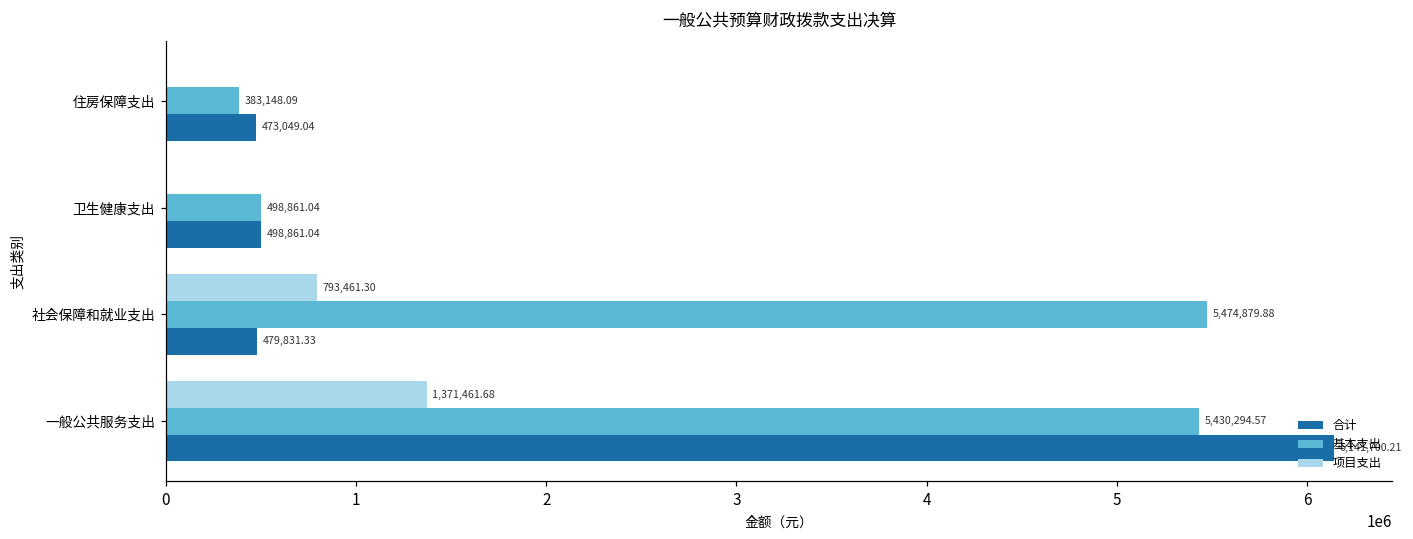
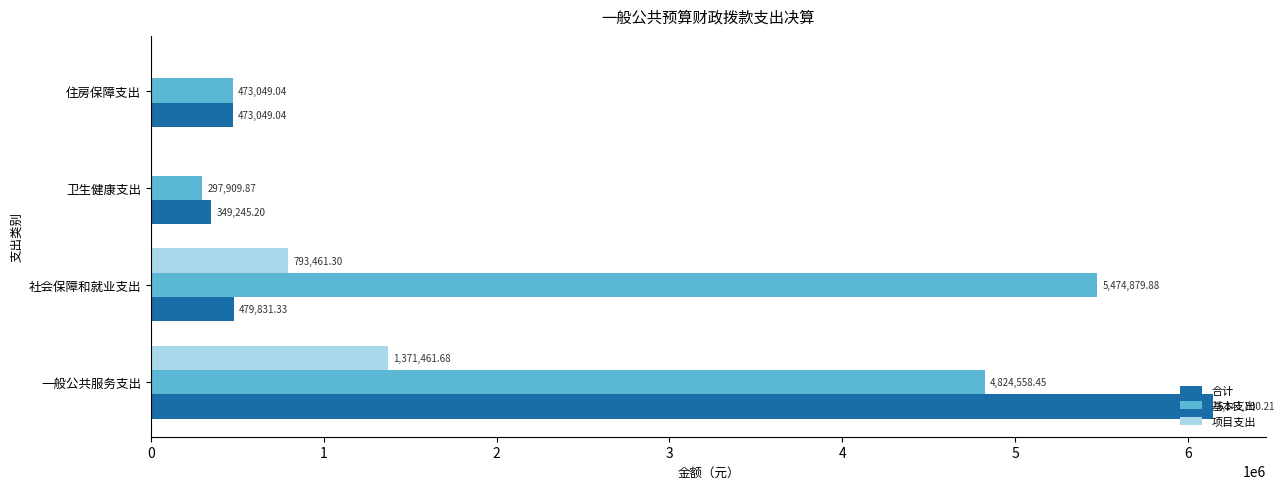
  {
    "合计": {
      "住房保障支出": "473,049.04",
-     "卫生健康支出": "498,861.04",
+     "卫生健康支出": "349,245.20",
      "社会保障和就业支出": "479,831.33",
      "一般公共服务支出": "6,141,700.21"
    },
    "基本支出": {
-     "住房保障支出": "383,148.09",
-     "卫生健康支出": "498,861.04",
+     "住房保障支出": "473,049.04",
+     "卫生健康支出": "297,909.87",
      "社会保障和就业支出": "5,474,879.88",
-     "一般公共服务支出": "5,430,294.57"
+     "一般公共服务支出": "4,824,558.45"
    },
    "项目支出": {
      "社会保障和就业支出": "793,461.30",
      "一般公共服务支出": "1,371,461.68"
    }
  }
